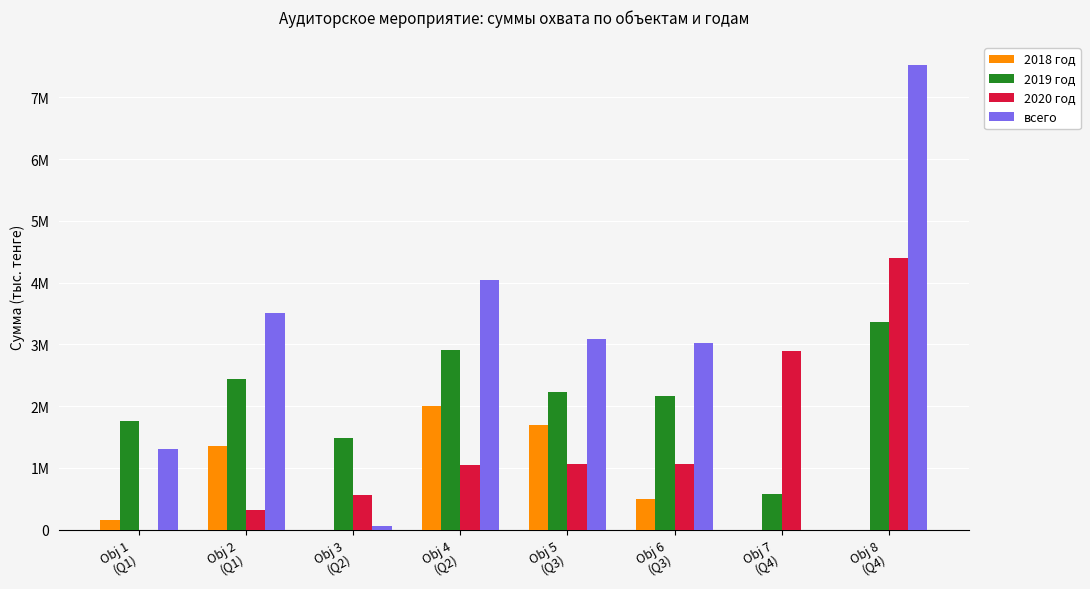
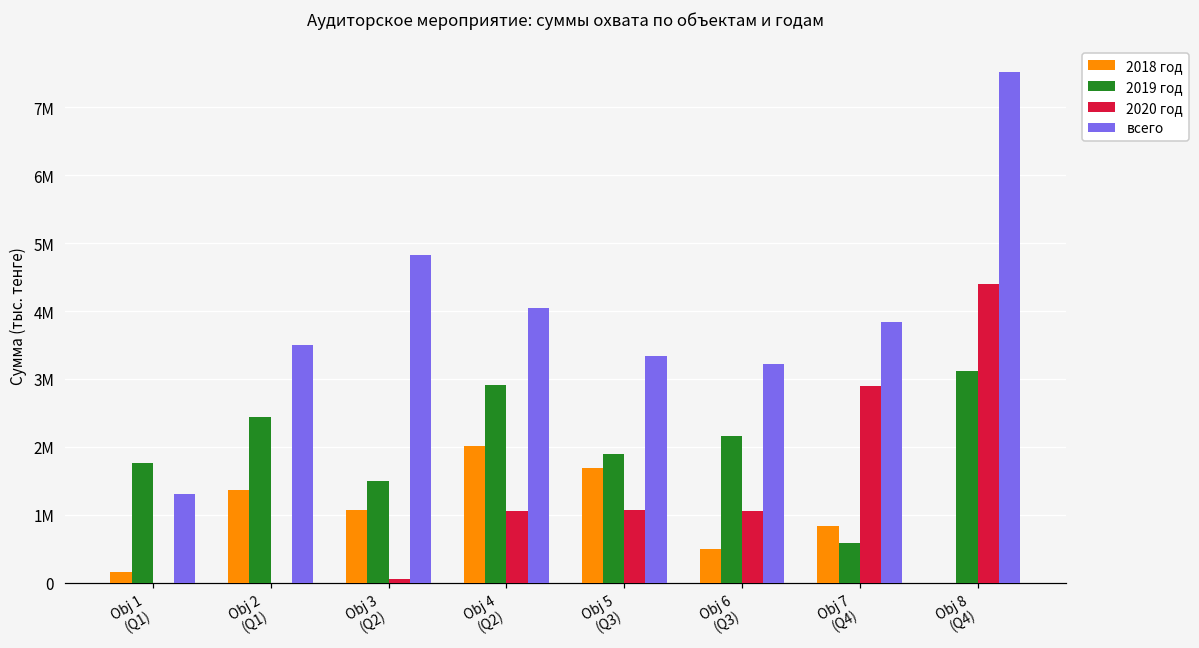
  {
    "2018 год": {
      "Obj 1 (Q1)": 200000,
      "Obj 2 (Q1)": 1400000,
-     "Obj 3 (Q2)": 0,
+     "Obj 3 (Q2)": 1100000,
      "Obj 4 (Q2)": 2000000,
      "Obj 5 (Q3)": 1700000,
      "Obj 6 (Q3)": 500000,
-     "Obj 7 (Q4)": 0,
+     "Obj 7 (Q4)": 800000,
      "Obj 8 (Q4)": 0
    },
    "2019 год": {
      "Obj 1 (Q1)": 1800000,
      "Obj 2 (Q1)": 2400000,
      "Obj 3 (Q2)": 1500000,
      "Obj 4 (Q2)": 2900000,
-     "Obj 5 (Q3)": 2200000,
+     "Obj 5 (Q3)": 1900000,
      "Obj 6 (Q3)": 2200000,
      "Obj 7 (Q4)": 600000,
-     "Obj 8 (Q4)": 3400000
+     "Obj 8 (Q4)": 3100000
    },
    "2020 год": {
      "Obj 1 (Q1)": 0,
-     "Obj 2 (Q1)": 300000,
-     "Obj 3 (Q2)": 600000,
+     "Obj 2 (Q1)": 0,
+     "Obj 3 (Q2)": 100000,
      "Obj 4 (Q2)": 1100000,
      "Obj 5 (Q3)": 1100000,
      "Obj 6 (Q3)": 1100000,
      "Obj 7 (Q4)": 2900000,
      "Obj 8 (Q4)": 4400000
    },
    "всего": {
      "Obj 1 (Q1)": 1300000,
      "Obj 2 (Q1)": 3500000,
-     "Obj 3 (Q2)": 100000,
+     "Obj 3 (Q2)": 4800000,
      "Obj 4 (Q2)": 4000000,
-     "Obj 5 (Q3)": 3100000,
-     "Obj 6 (Q3)": 3000000,
-     "Obj 7 (Q4)": 0,
+     "Obj 5 (Q3)": 3300000,
+     "Obj 6 (Q3)": 3200000,
+     "Obj 7 (Q4)": 3800000,
      "Obj 8 (Q4)": 7500000
    }
  }
